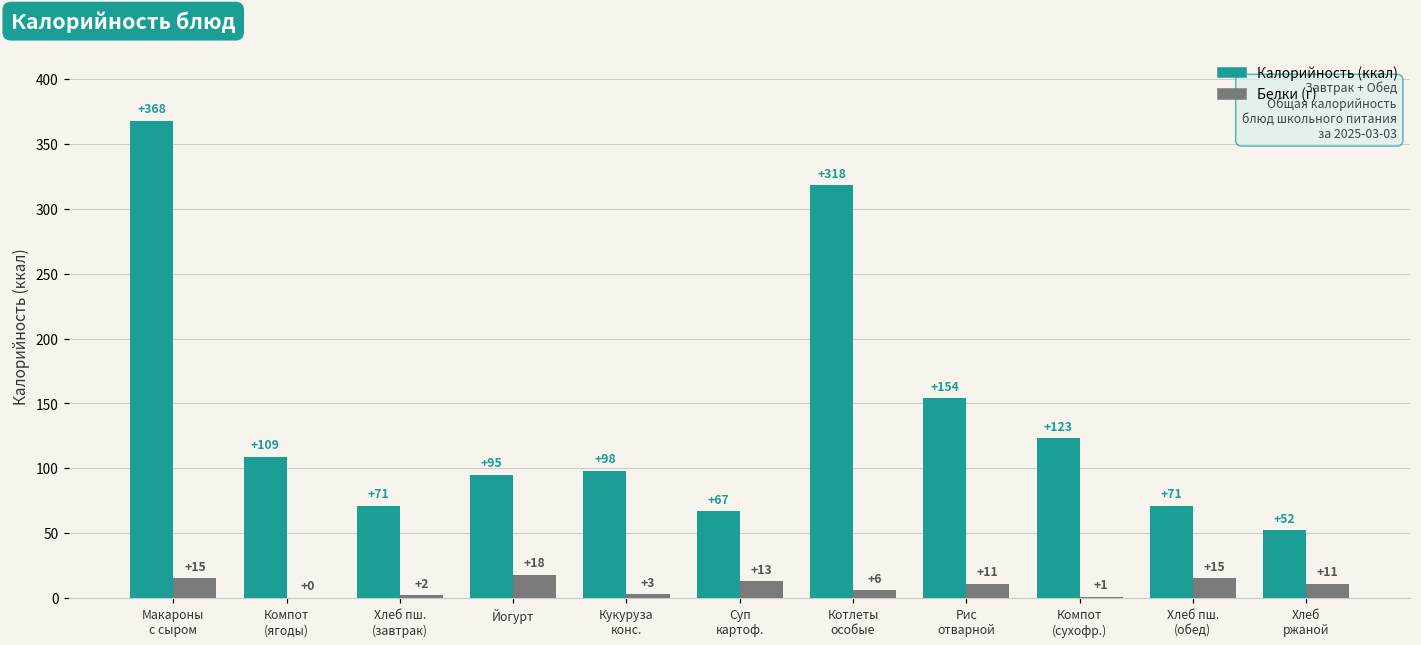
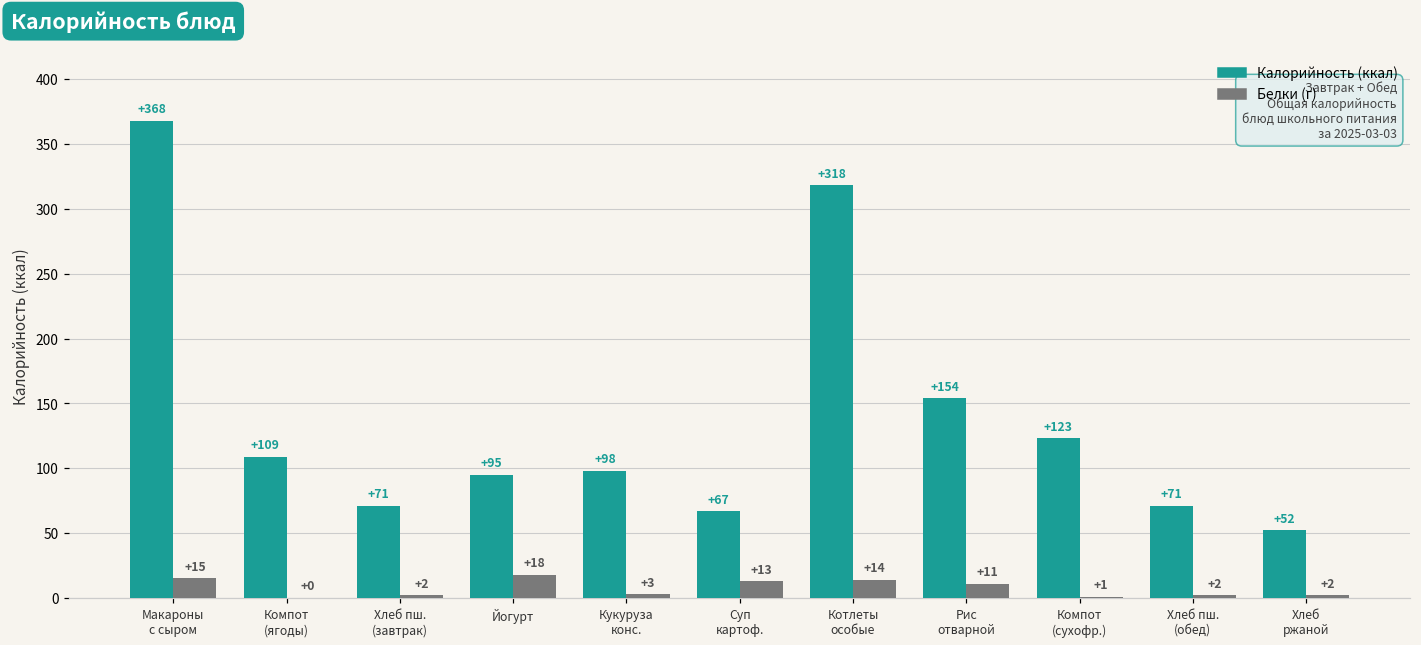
  {
    "Белки (г)": {
      "Макароны с сыром": "+15",
      "Компот (ягоды)": "+0",
      "Хлеб пш. (завтрак)": "+2",
      "Йогурт": "+18",
      "Кукуруза конс.": "+3",
      "Суп картоф.": "+13",
-     "Котлеты особые": "+6",
+     "Котлеты особые": "+14",
      "Рис отварной": "+11",
      "Компот (сухофр.)": "+1",
-     "Хлеб пш. (обед)": "+15",
-     "Хлеб ржаной": "+11"
+     "Хлеб пш. (обед)": "+2",
+     "Хлеб ржаной": "+2"
    }
  }
